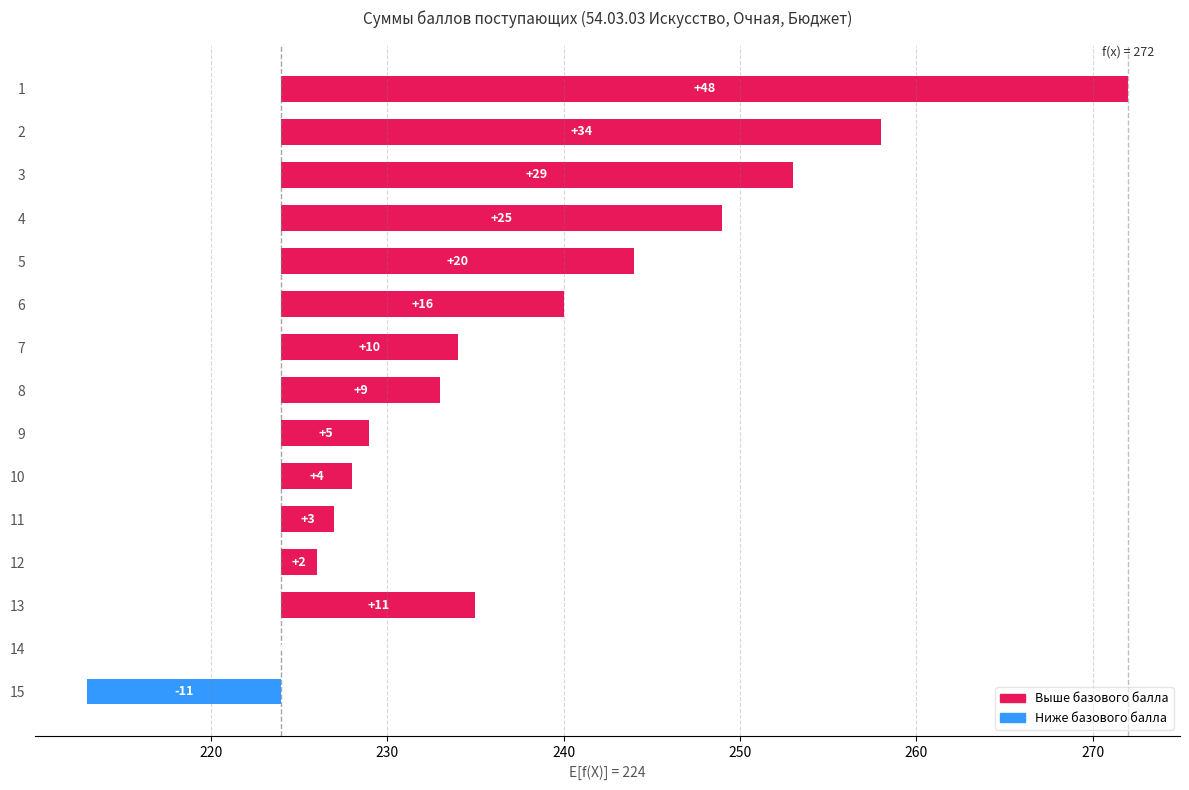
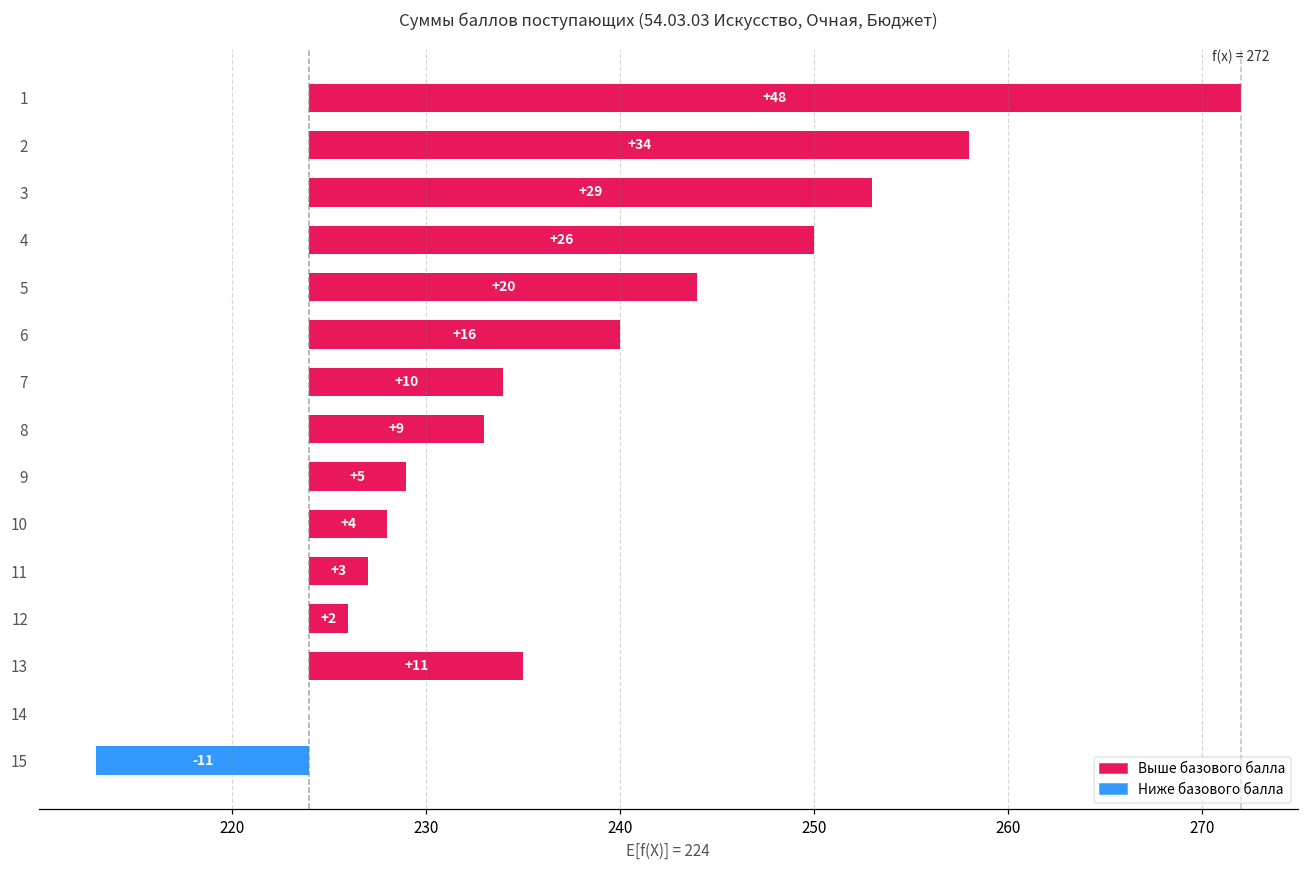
  {
    "1": "+48",
    "2": "+34",
    "3": "+29",
-   "4": "+25",
+   "4": "+26",
    "5": "+20",
    "6": "+16",
    "7": "+10",
    "8": "+9",
    "9": "+5",
    "10": "+4",
    "11": "+3",
    "12": "+2",
    "13": "+11",
    "15": "-11"
  }
